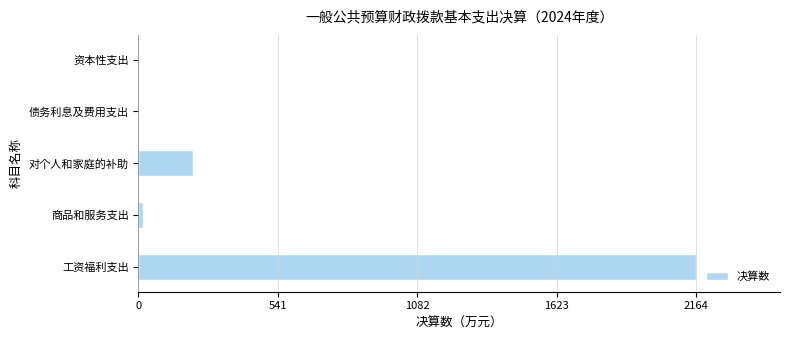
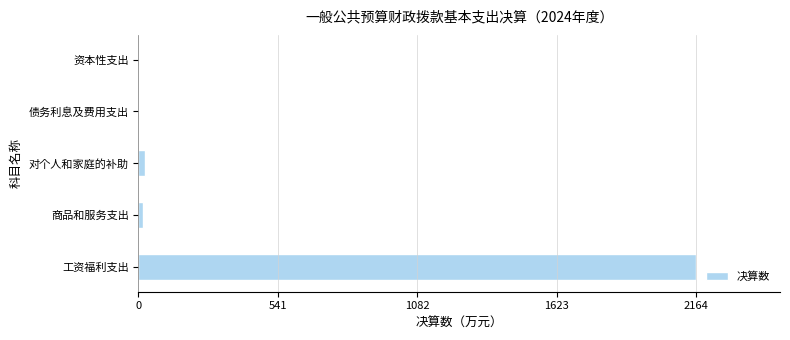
  {
    "资本性支出": 0,
    "债务利息及费用支出": 0,
-   "对个人和家庭的补助": 210,
+   "对个人和家庭的补助": 20,
    "商品和服务支出": 20,
    "工资福利支出": 2160
  }
